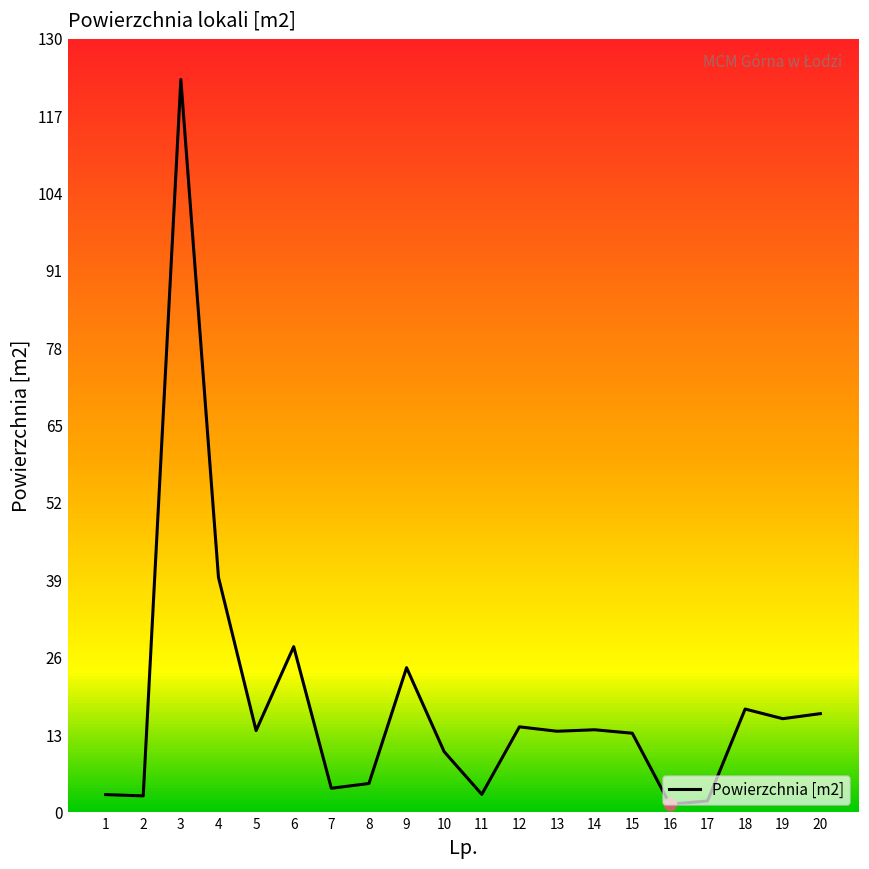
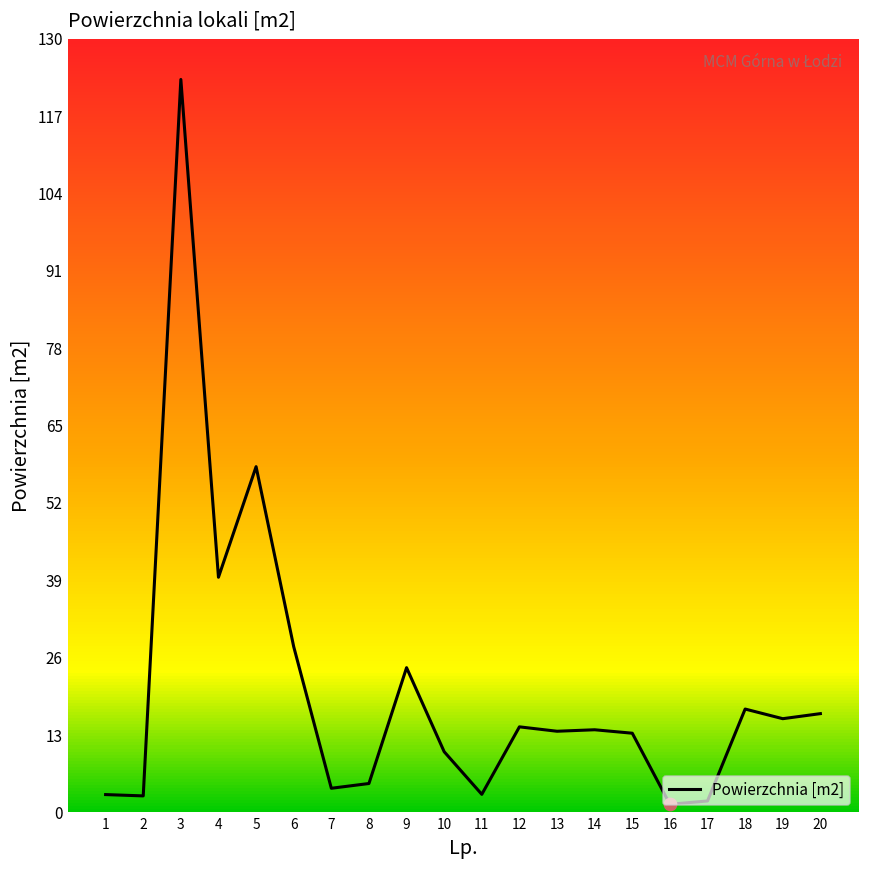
  {
    "Powierzchnia [m2]": {
      "1": 3,
      "2": 3,
      "3": 123,
      "4": 40,
-     "5": 14,
+     "5": 58,
      "6": 28,
      "7": 4,
      "8": 5,
      "9": 24,
      "10": 10,
      "11": 3,
      "12": 14,
      "13": 14,
      "14": 14,
      "15": 13,
      "18": 17,
      "19": 16,
      "20": 17
    }
  }
